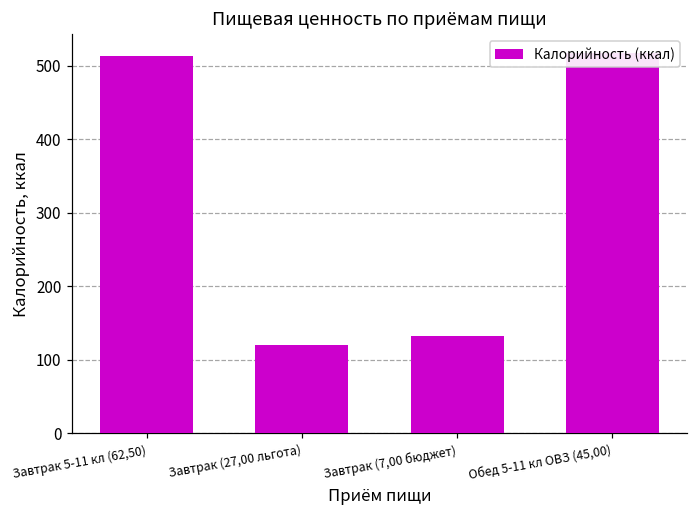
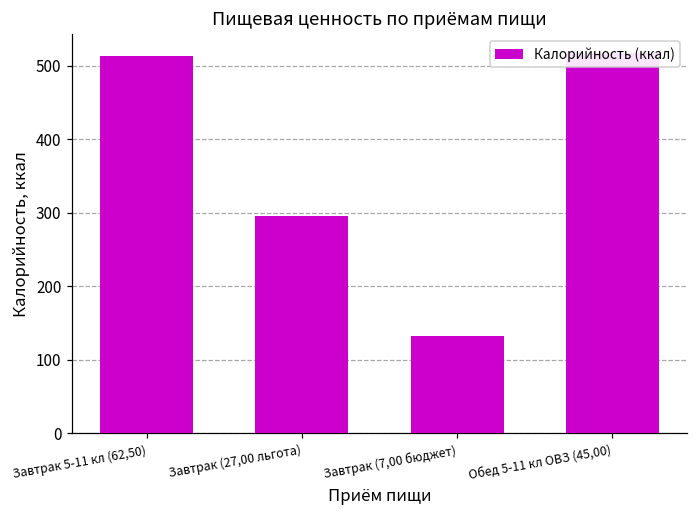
  {
    "Завтрак 5-11 кл (62,50)": 510,
-   "Завтрак (27,00 льгота)": 120,
+   "Завтрак (27,00 льгота)": 300,
    "Завтрак (7,00 бюджет)": 130
  }
